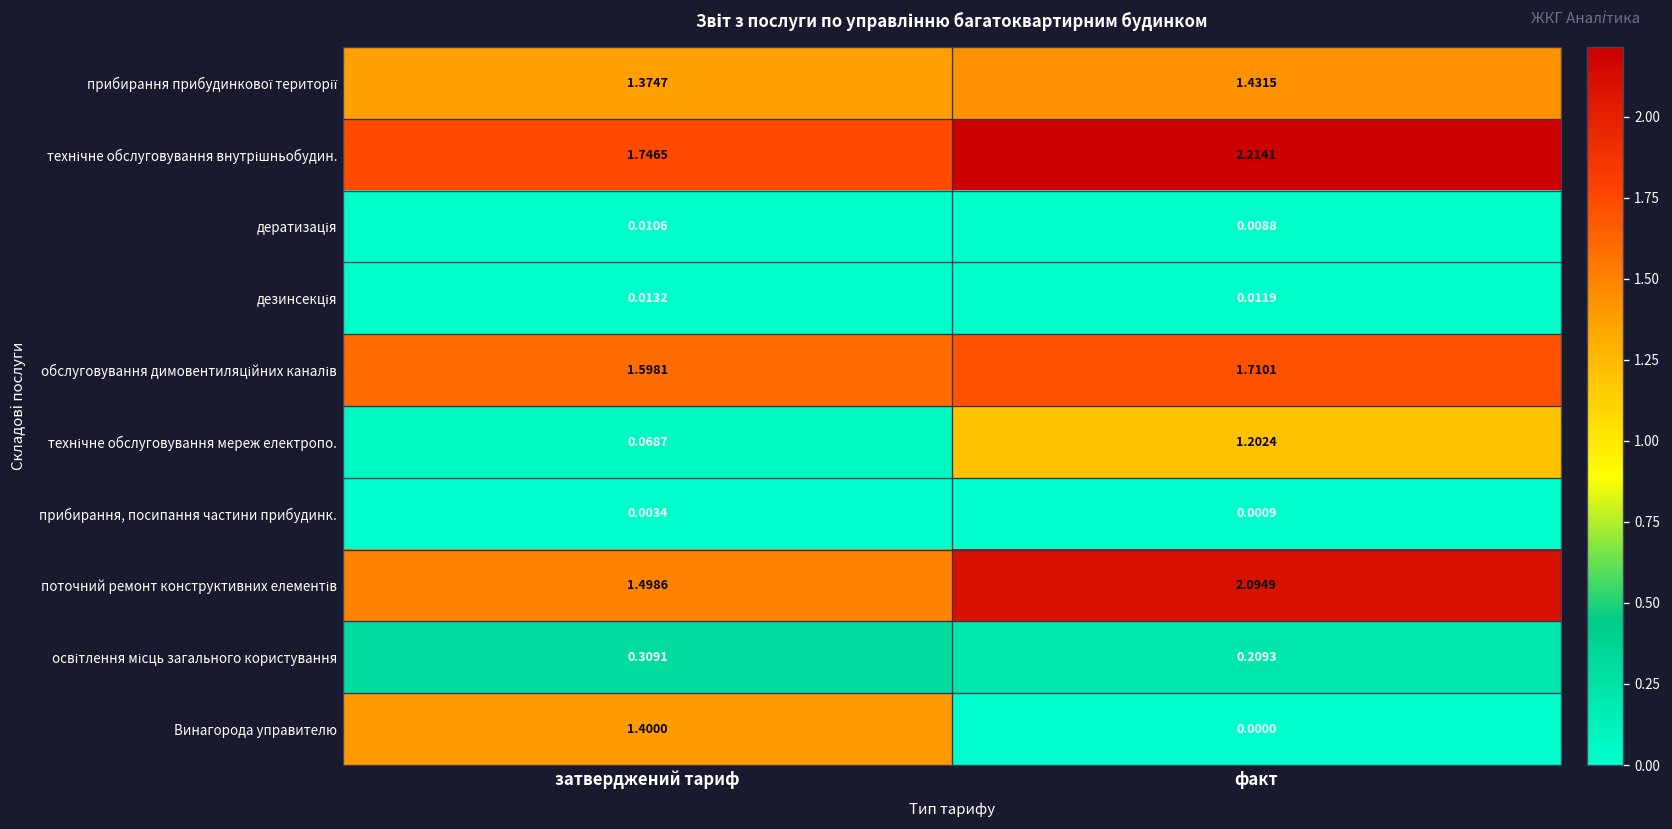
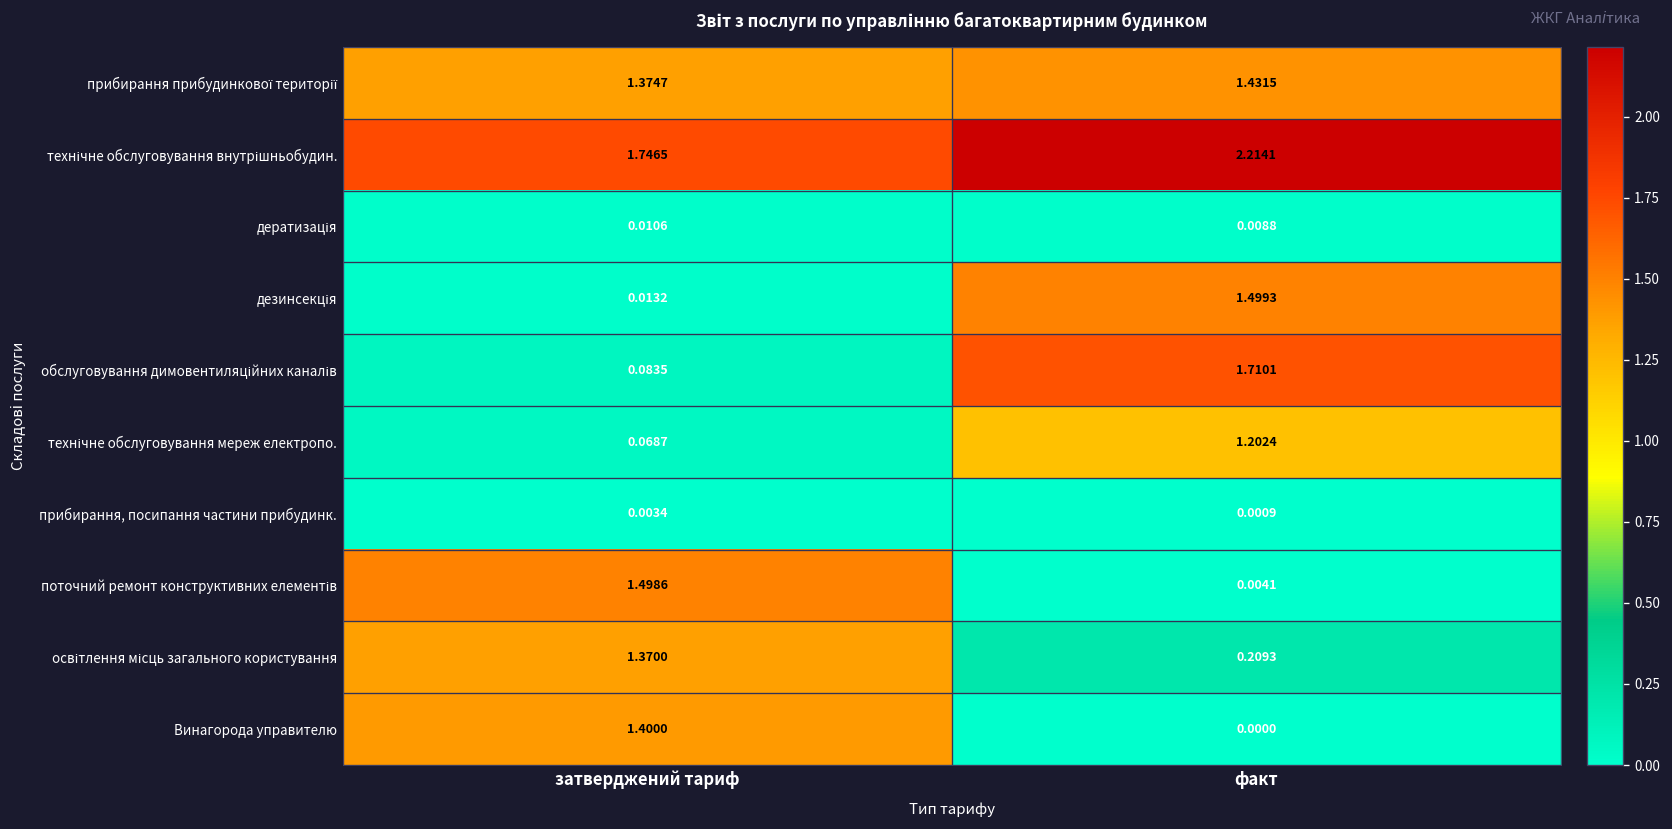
  {
    "прибирання прибудинкової території": {
      "затверджений тариф": 1.3747,
      "факт": 1.4315
    },
    "технічне обслуговування внутрішньобудин.": {
      "затверджений тариф": 1.7465,
      "факт": 2.2141
    },
    "дератизація": {
      "затверджений тариф": 0.0106,
      "факт": 0.0088
    },
    "дезинсекція": {
      "затверджений тариф": 0.0132,
-     "факт": 0.0119
+     "факт": 1.4993
    },
    "обслуговування димовентиляційних каналів": {
-     "затверджений тариф": 1.5981,
+     "затверджений тариф": 0.0835,
      "факт": 1.7101
    },
    "технічне обслуговування мереж електропо.": {
      "затверджений тариф": 0.0687,
      "факт": 1.2024
    },
    "прибирання, посипання частини прибудинк.": {
      "затверджений тариф": 0.0034,
      "факт": 0.0009
    },
    "поточний ремонт конструктивних елементів": {
      "затверджений тариф": 1.4986,
-     "факт": 2.0949
+     "факт": 0.0041
    },
    "освітлення місць загального користування": {
-     "затверджений тариф": 0.3091,
+     "затверджений тариф": 1.3700,
      "факт": 0.2093
    },
    "Винагорода управителю": {
      "затверджений тариф": 1.4000,
      "факт": 0.0000
    }
  }
